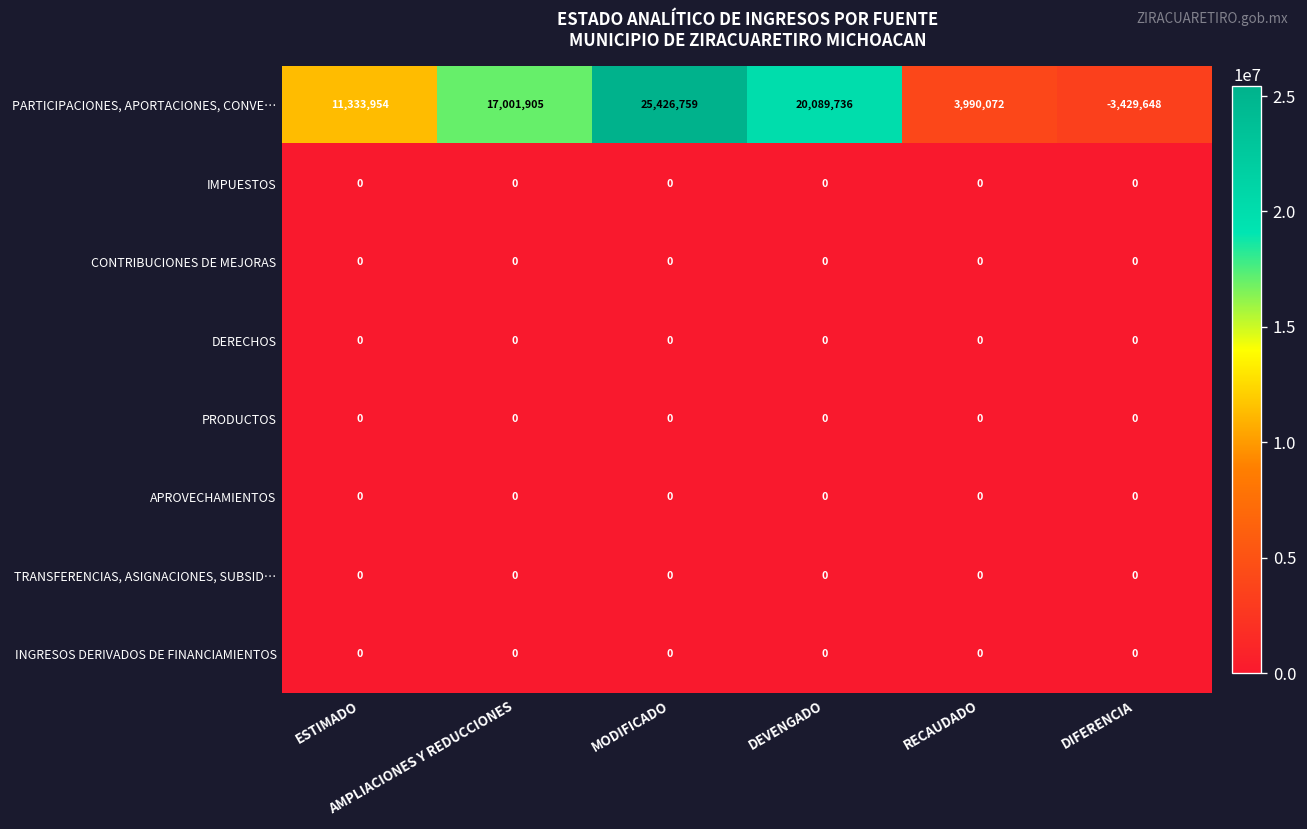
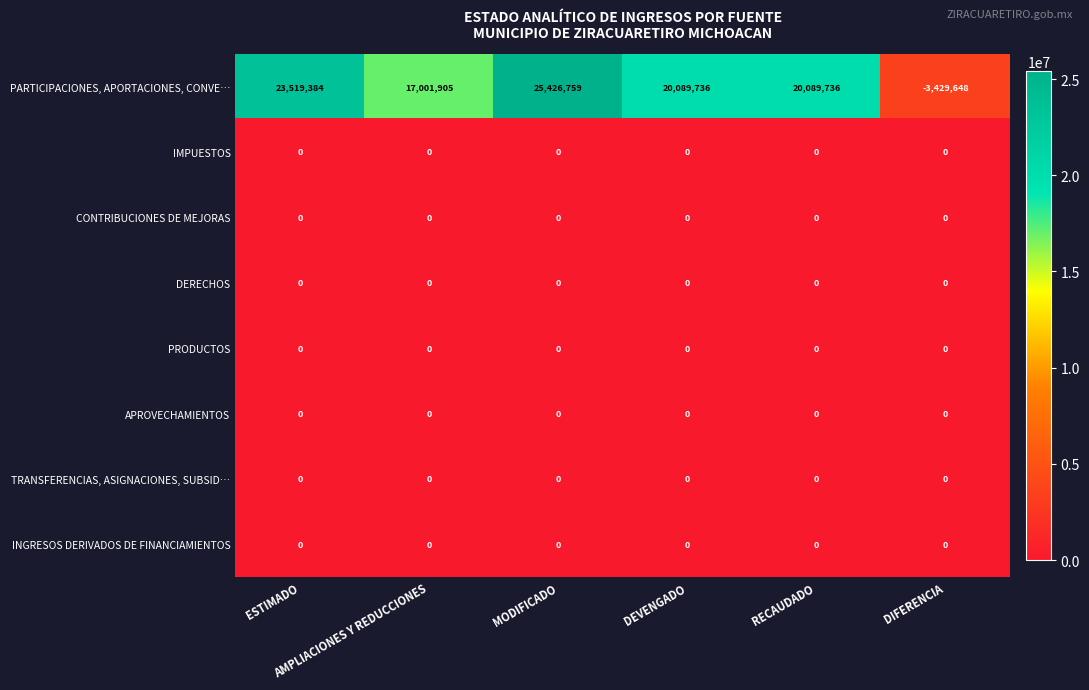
  {
    "PARTICIPACIONES, APORTACIONES, CONVE…": {
-     "ESTIMADO": "11,333,954",
+     "ESTIMADO": "23,519,384",
      "AMPLIACIONES Y REDUCCIONES": "17,001,905",
      "MODIFICADO": "25,426,759",
      "DEVENGADO": "20,089,736",
-     "RECAUDADO": "3,990,072",
+     "RECAUDADO": "20,089,736",
      "DIFERENCIA": "-3,429,648"
    },
    "IMPUESTOS": {
      "ESTIMADO": "0",
      "AMPLIACIONES Y REDUCCIONES": "0",
      "MODIFICADO": "0",
      "DEVENGADO": "0",
      "RECAUDADO": "0",
      "DIFERENCIA": "0"
    },
    "CONTRIBUCIONES DE MEJORAS": {
      "ESTIMADO": "0",
      "AMPLIACIONES Y REDUCCIONES": "0",
      "MODIFICADO": "0",
      "DEVENGADO": "0",
      "RECAUDADO": "0",
      "DIFERENCIA": "0"
    },
    "DERECHOS": {
      "ESTIMADO": "0",
      "AMPLIACIONES Y REDUCCIONES": "0",
      "MODIFICADO": "0",
      "DEVENGADO": "0",
      "RECAUDADO": "0",
      "DIFERENCIA": "0"
    },
    "PRODUCTOS": {
      "ESTIMADO": "0",
      "AMPLIACIONES Y REDUCCIONES": "0",
      "MODIFICADO": "0",
      "DEVENGADO": "0",
      "RECAUDADO": "0",
      "DIFERENCIA": "0"
    },
    "APROVECHAMIENTOS": {
      "ESTIMADO": "0",
      "AMPLIACIONES Y REDUCCIONES": "0",
      "MODIFICADO": "0",
      "DEVENGADO": "0",
      "RECAUDADO": "0",
      "DIFERENCIA": "0"
    },
    "TRANSFERENCIAS, ASIGNACIONES, SUBSID…": {
      "ESTIMADO": "0",
      "AMPLIACIONES Y REDUCCIONES": "0",
      "MODIFICADO": "0",
      "DEVENGADO": "0",
      "RECAUDADO": "0",
      "DIFERENCIA": "0"
    },
    "INGRESOS DERIVADOS DE FINANCIAMIENTOS": {
      "ESTIMADO": "0",
      "AMPLIACIONES Y REDUCCIONES": "0",
      "MODIFICADO": "0",
      "DEVENGADO": "0",
      "RECAUDADO": "0",
      "DIFERENCIA": "0"
    }
  }
